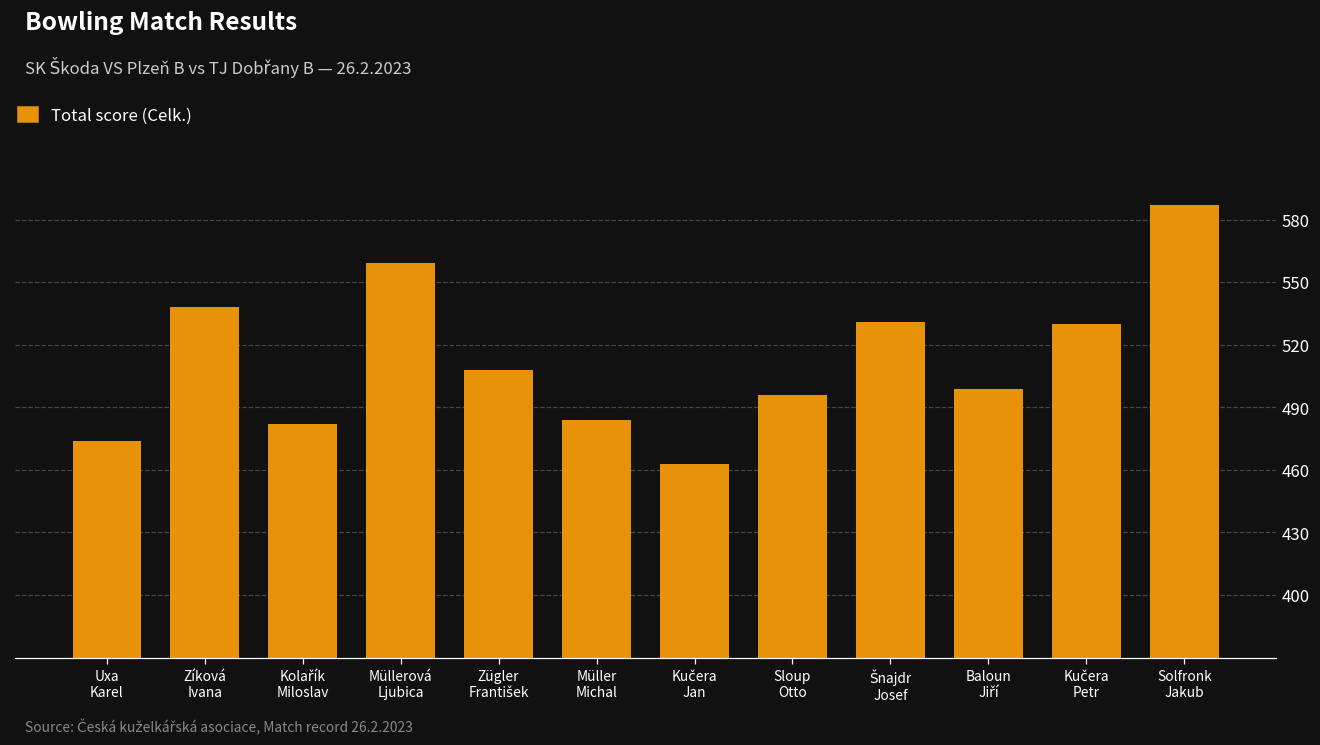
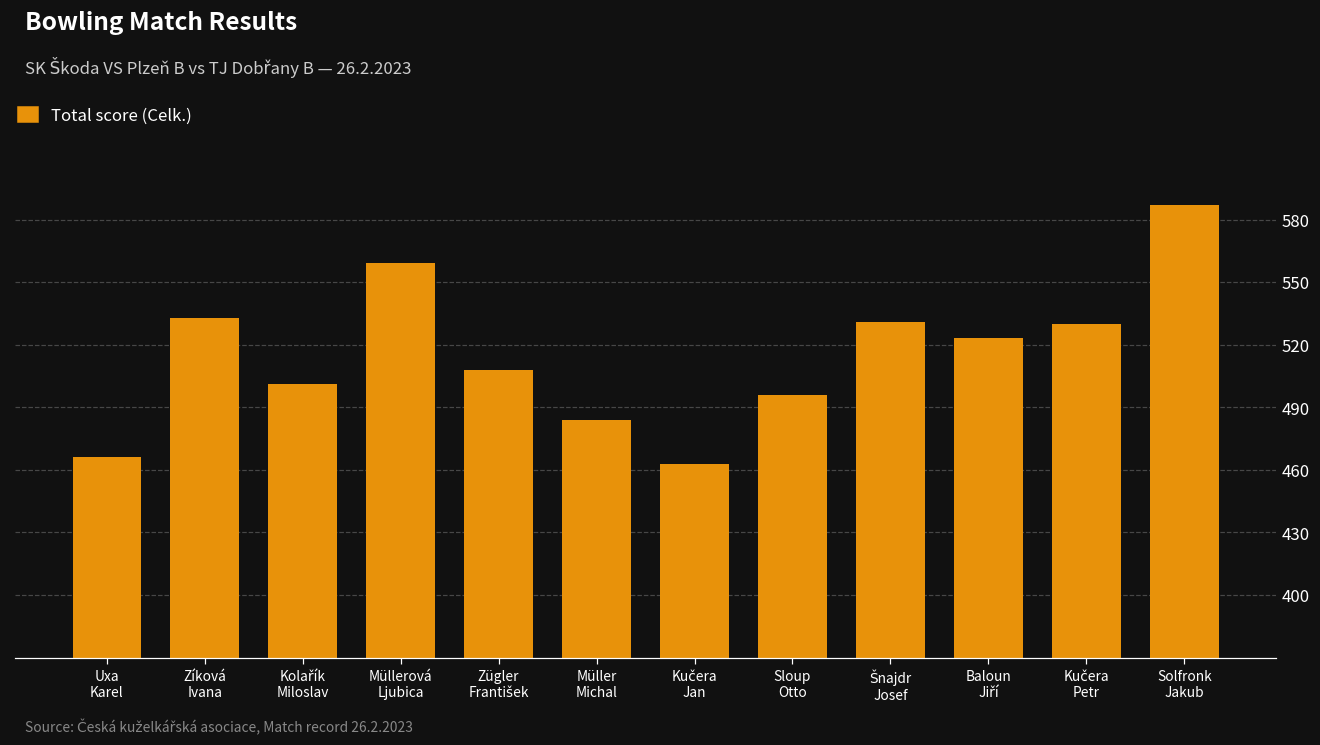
  {
-   "Uxa Karel": 474,
-   "Zíková Ivana": 538,
-   "Kolařík Miloslav": 482,
+   "Uxa Karel": 466,
+   "Zíková Ivana": 533,
+   "Kolařík Miloslav": 501,
    "Müllerová Ljubica": 559,
    "Zügler František": 508,
    "Müller Michal": 484,
    "Kučera Jan": 463,
    "Sloup Otto": 496,
    "Šnajdr Josef": 531,
-   "Baloun Jiří": 499,
+   "Baloun Jiří": 523,
    "Kučera Petr": 530,
    "Solfronk Jakub": 587
  }
